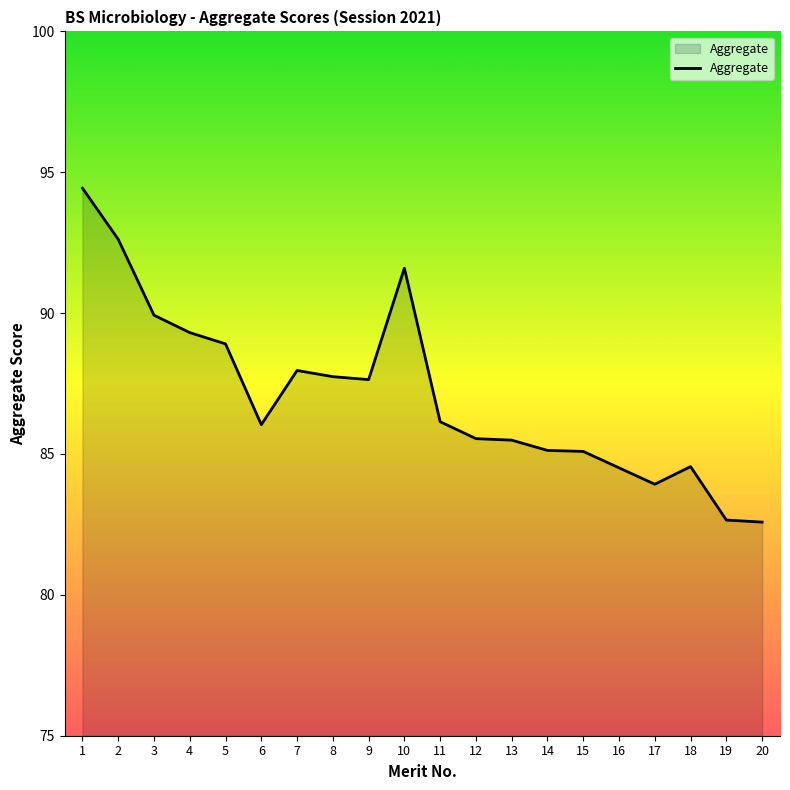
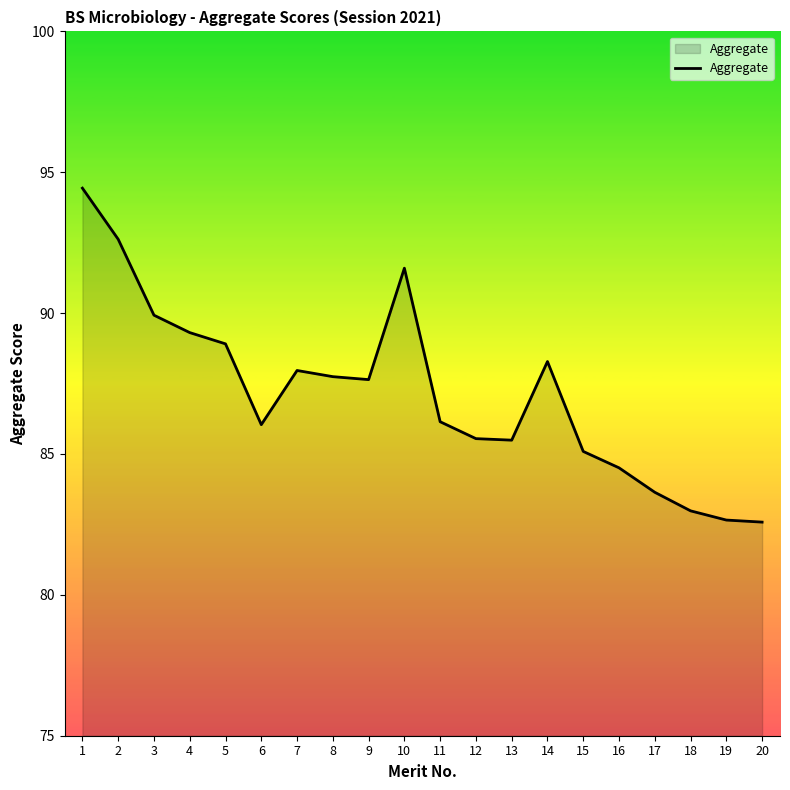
  {
    "1": 94.4,
    "2": 92.6,
    "3": 89.9,
    "4": 89.3,
    "5": 88.9,
    "6": 86.0,
    "7": 88.0,
    "8": 87.7,
    "9": 87.6,
    "10": 91.6,
    "11": 86.1,
    "12": 85.5,
    "13": 85.5,
-   "14": 85.1,
+   "14": 88.3,
    "15": 85.1,
    "16": 84.5,
-   "17": 83.9,
-   "18": 84.6,
+   "17": 83.6,
+   "18": 83.0,
    "19": 82.7,
    "20": 82.6
  }
